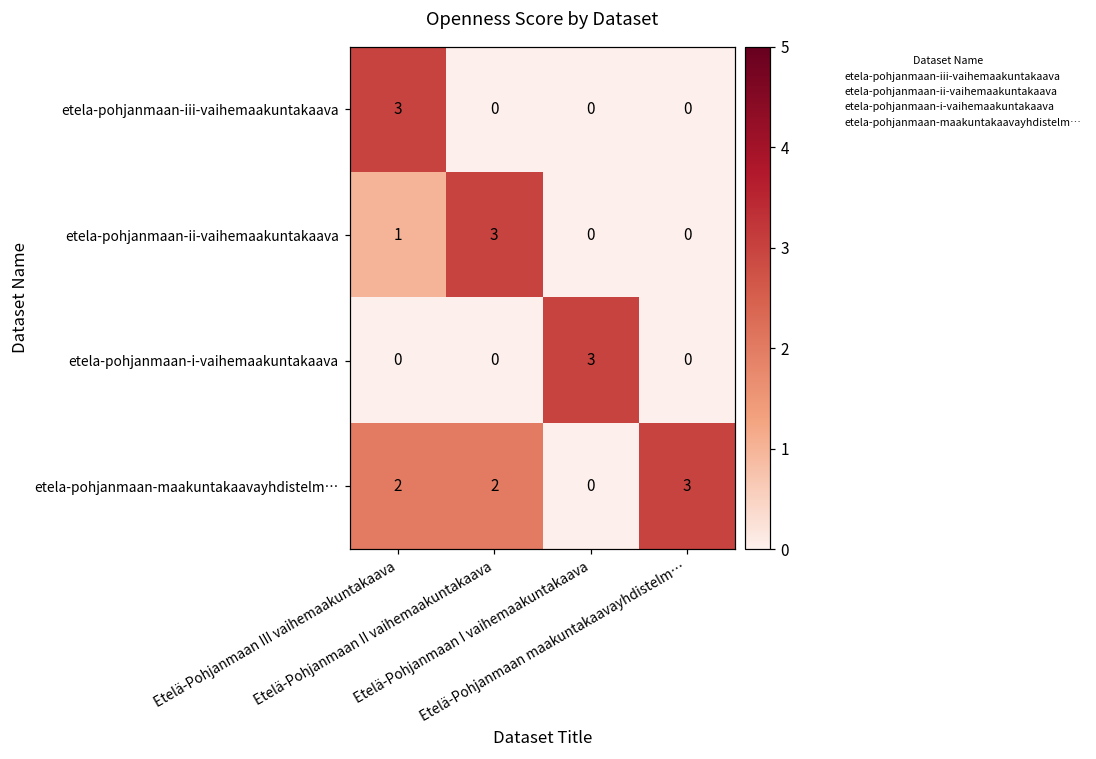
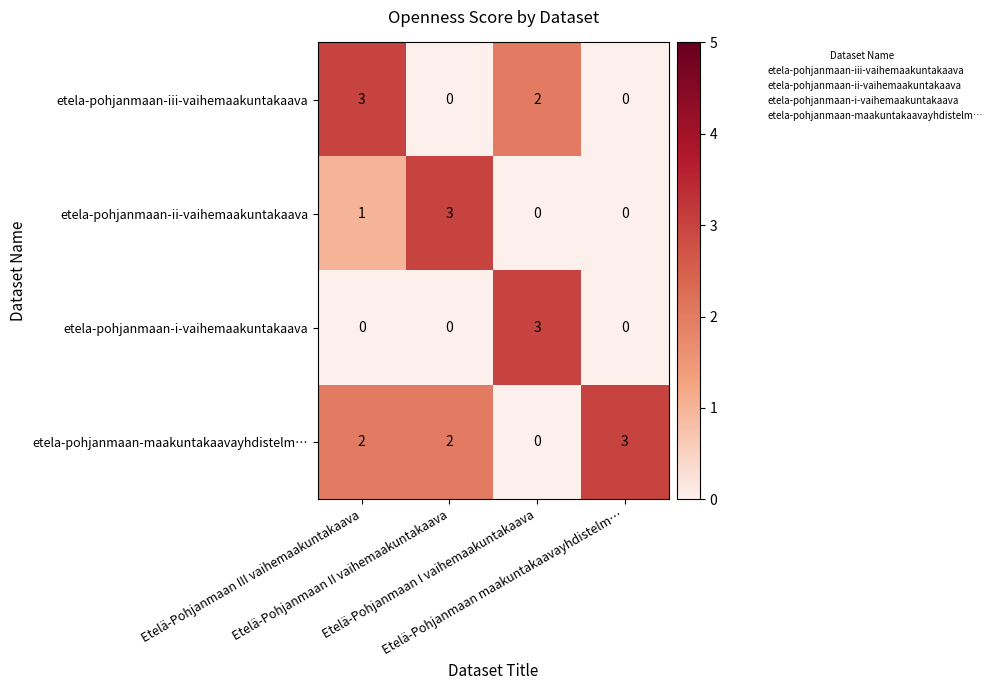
  {
    "etela-pohjanmaan-iii-vaihemaakuntakaava": {
      "Etelä-Pohjanmaan III vaihemaakuntakaava": 3,
      "Etelä-Pohjanmaan II vaihemaakuntakaava": 0,
-     "Etelä-Pohjanmaan I vaihemaakuntakaava": 0,
+     "Etelä-Pohjanmaan I vaihemaakuntakaava": 2,
      "Etelä-Pohjanmaan maakuntakaavayhdistelm…": 0
    },
    "etela-pohjanmaan-ii-vaihemaakuntakaava": {
      "Etelä-Pohjanmaan III vaihemaakuntakaava": 1,
      "Etelä-Pohjanmaan II vaihemaakuntakaava": 3,
      "Etelä-Pohjanmaan I vaihemaakuntakaava": 0,
      "Etelä-Pohjanmaan maakuntakaavayhdistelm…": 0
    },
    "etela-pohjanmaan-i-vaihemaakuntakaava": {
      "Etelä-Pohjanmaan III vaihemaakuntakaava": 0,
      "Etelä-Pohjanmaan II vaihemaakuntakaava": 0,
      "Etelä-Pohjanmaan I vaihemaakuntakaava": 3,
      "Etelä-Pohjanmaan maakuntakaavayhdistelm…": 0
    },
    "etela-pohjanmaan-maakuntakaavayhdistelm…": {
      "Etelä-Pohjanmaan III vaihemaakuntakaava": 2,
      "Etelä-Pohjanmaan II vaihemaakuntakaava": 2,
      "Etelä-Pohjanmaan I vaihemaakuntakaava": 0,
      "Etelä-Pohjanmaan maakuntakaavayhdistelm…": 3
    }
  }
